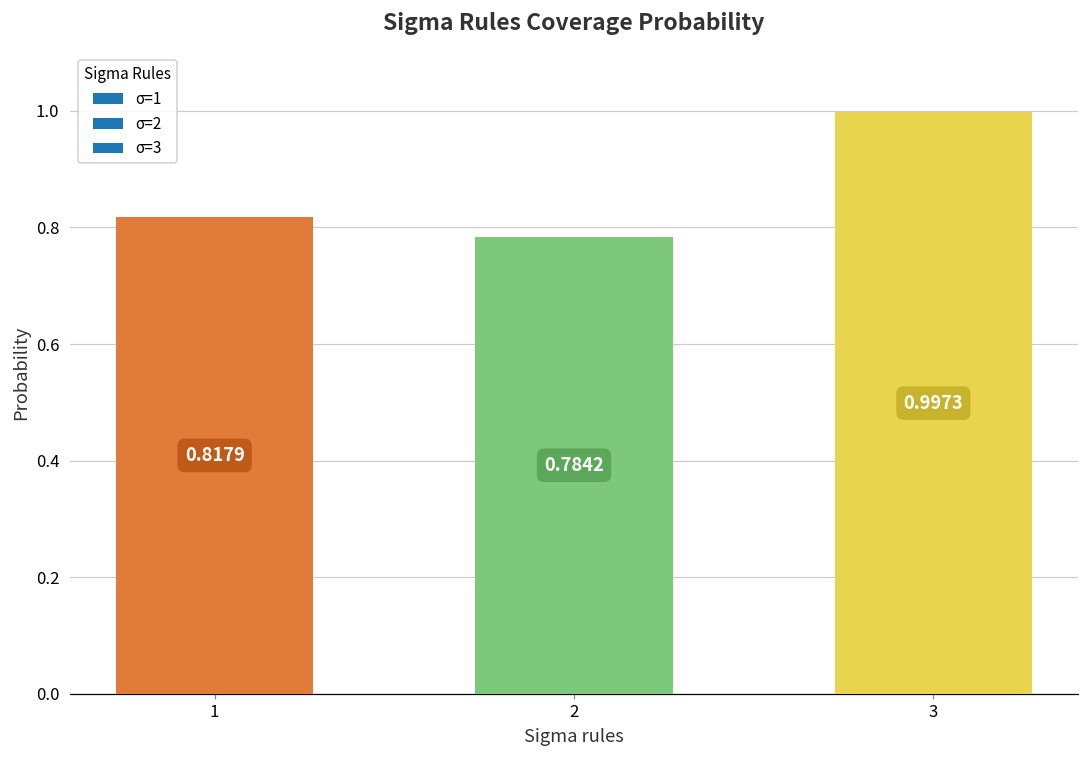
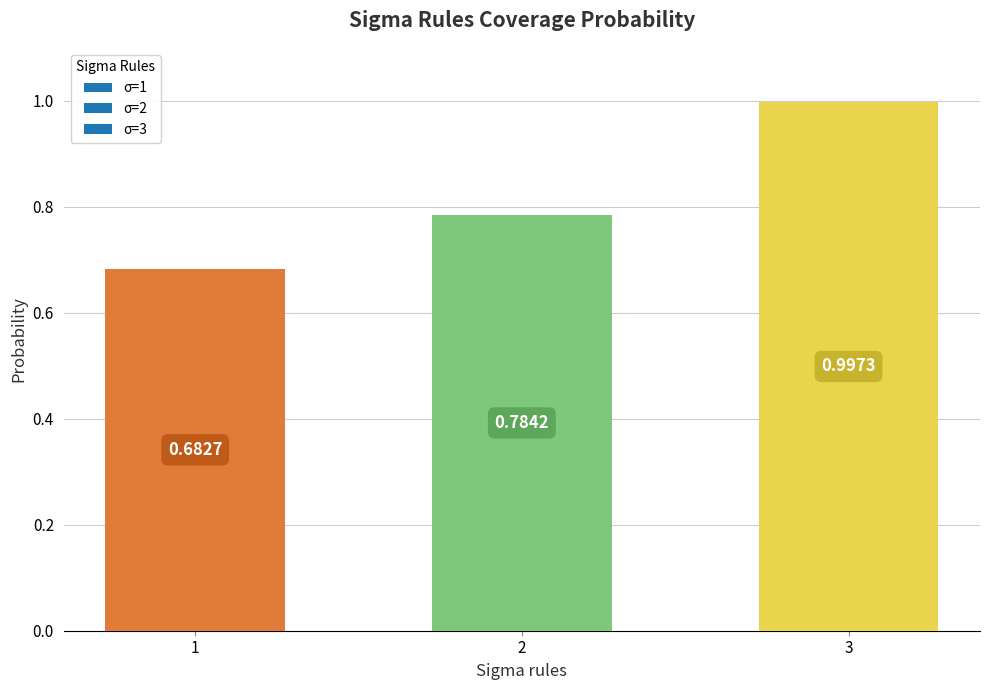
  {
-   "1": 0.8179
+   "1": 0.6827
  }
